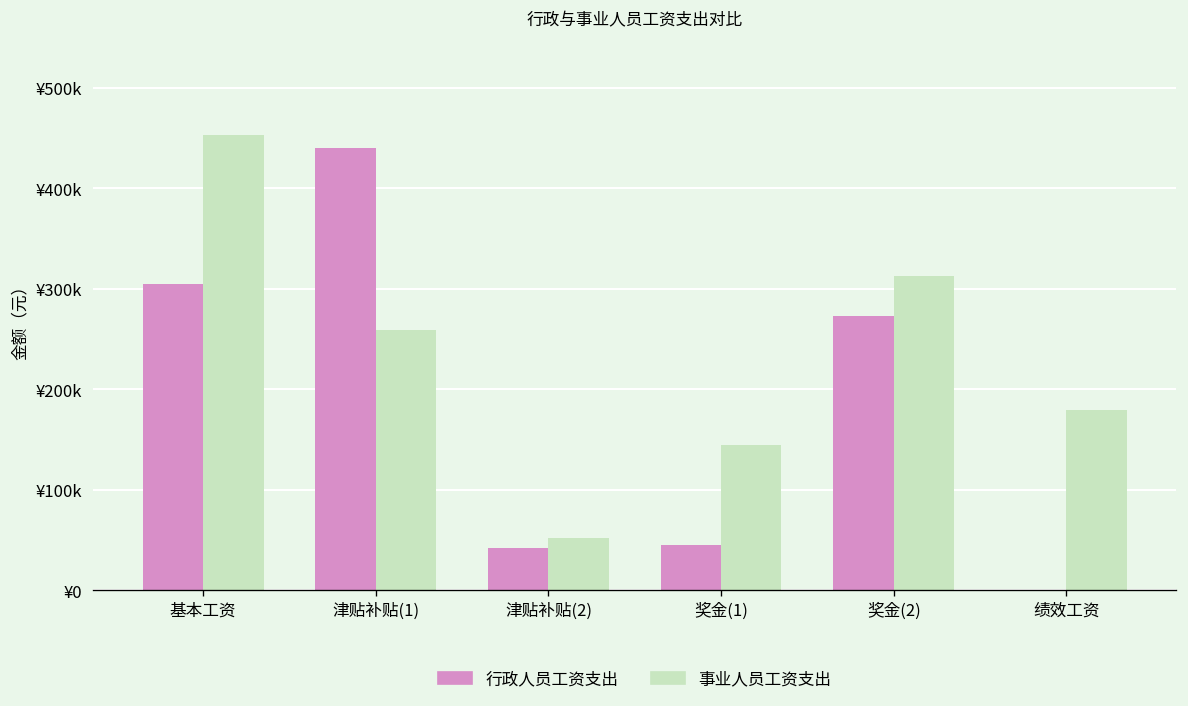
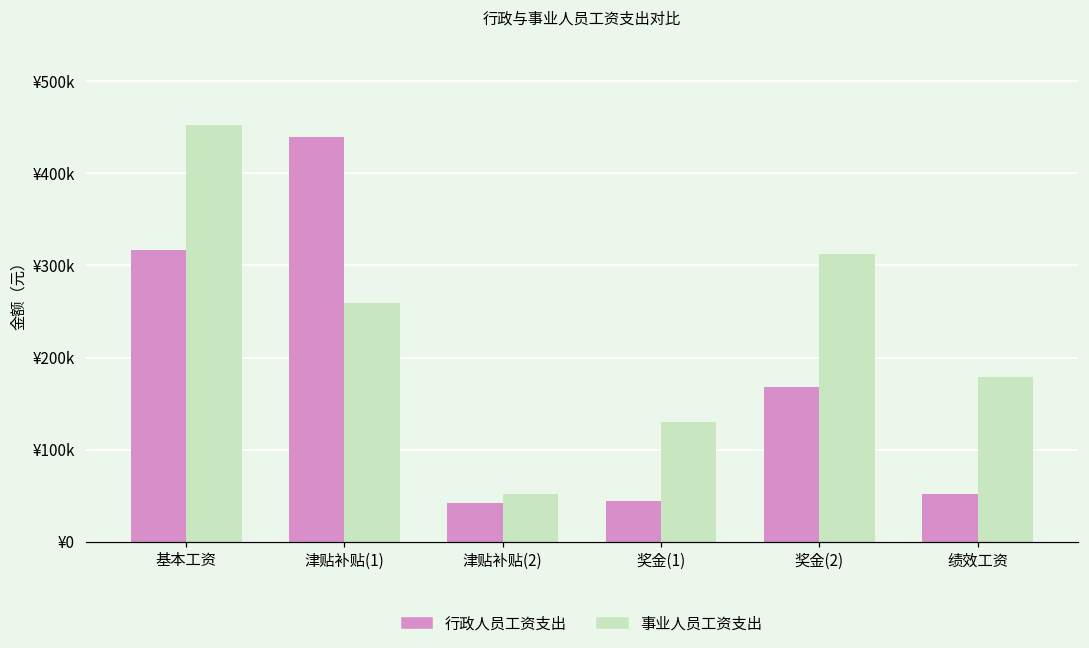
  {
    "行政人员工资支出": {
-     "基本工资": "¥300000",
+     "基本工资": "¥320000",
      "津贴补贴(1)": "¥440000",
      "津贴补贴(2)": "¥40000",
      "奖金(1)": "¥40000",
-     "奖金(2)": "¥270000",
-     "绩效工资": "¥0"
+     "奖金(2)": "¥170000",
+     "绩效工资": "¥50000"
    },
    "事业人员工资支出": {
      "基本工资": "¥450000",
      "津贴补贴(1)": "¥260000",
      "津贴补贴(2)": "¥50000",
-     "奖金(1)": "¥140000",
+     "奖金(1)": "¥130000",
      "奖金(2)": "¥310000",
      "绩效工资": "¥180000"
    }
  }
